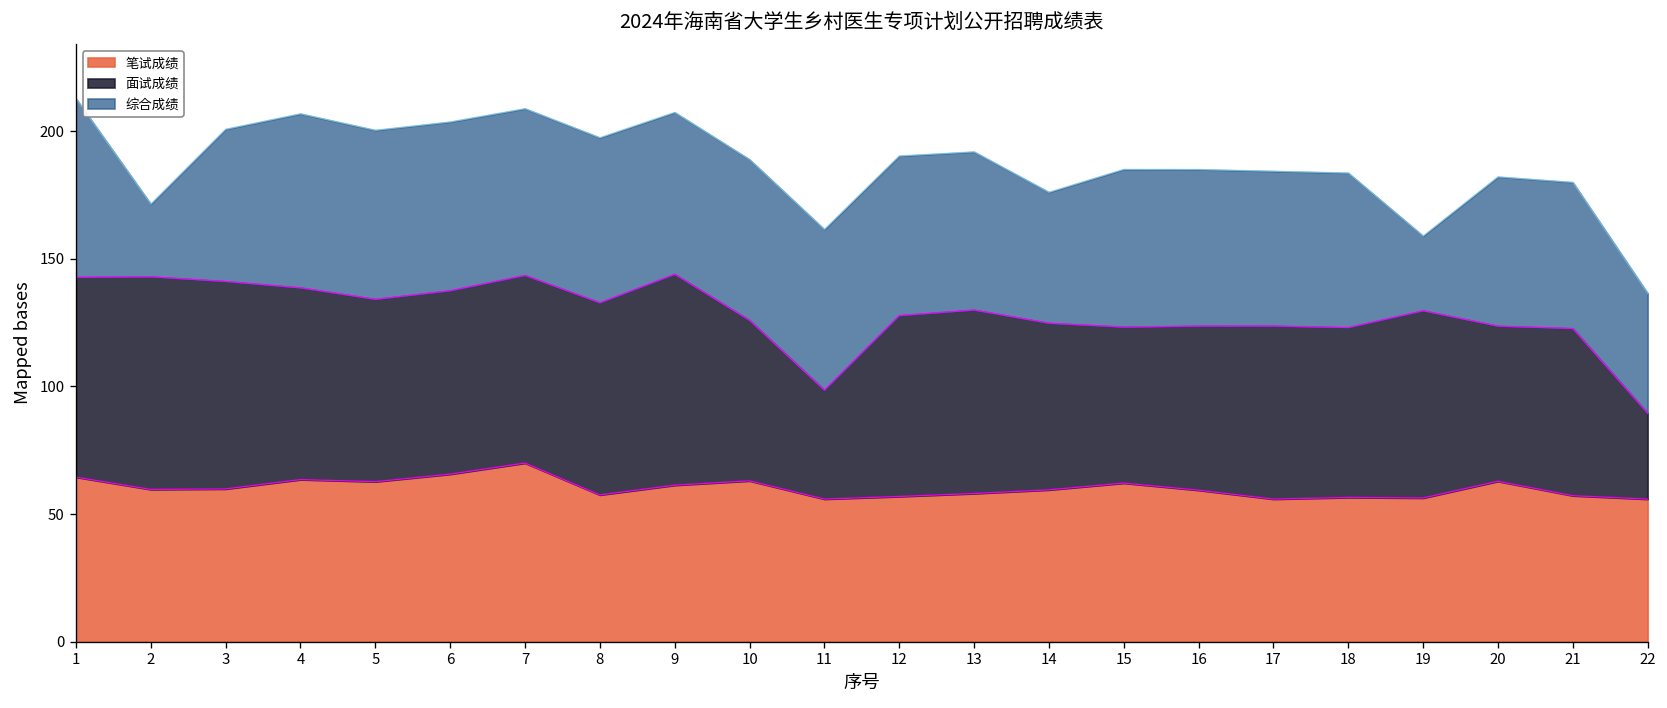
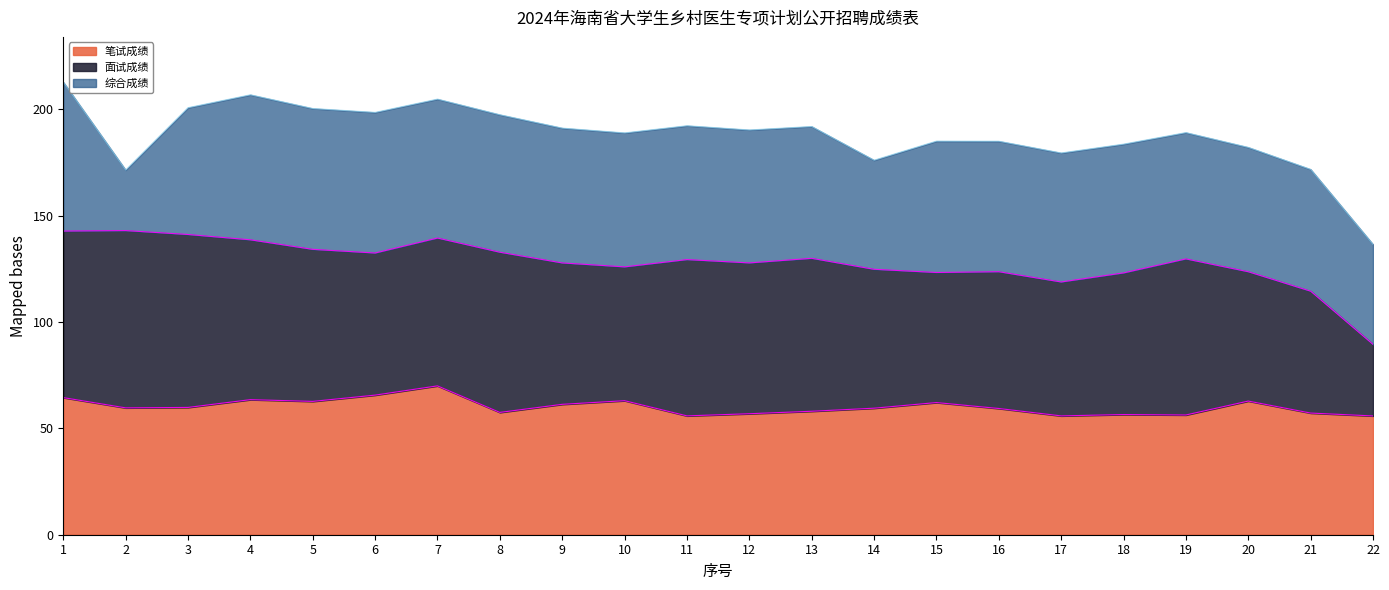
  {
    "笔试成绩": {
      "1": 64,
      "2": 60,
      "3": 60,
      "4": 64,
      "5": 63,
      "6": 66,
      "7": 70,
      "8": 58,
      "9": 61,
      "10": 63,
      "11": 56,
      "12": 57,
      "13": 58,
      "14": 60,
      "15": 62,
      "16": 59,
      "17": 56,
      "18": 57,
      "19": 56,
      "20": 63,
      "21": 57,
      "22": 56
    },
    "面试成绩": {
      "1": 78,
      "2": 83,
      "3": 81,
      "4": 75,
      "5": 71,
-     "6": 72,
-     "7": 74,
+     "6": 67,
+     "7": 70,
      "8": 75,
-     "9": 83,
+     "9": 67,
      "10": 63,
-     "11": 43,
+     "11": 73,
      "12": 71,
      "13": 72,
      "14": 65,
      "15": 61,
      "16": 64,
-     "17": 68,
+     "17": 63,
      "18": 67,
      "19": 73,
      "20": 61,
-     "21": 66,
+     "21": 57,
      "22": 34
    },
    "综合成绩": {
      "1": 70,
      "2": 28,
      "3": 60,
      "4": 68,
      "5": 66,
      "6": 66,
      "7": 65,
      "8": 65,
      "9": 63,
      "10": 63,
      "11": 63,
      "12": 63,
      "13": 62,
      "14": 51,
      "15": 62,
      "16": 61,
      "17": 61,
      "18": 61,
-     "19": 29,
+     "19": 59,
      "20": 58,
      "21": 57,
      "22": 47
    }
  }
